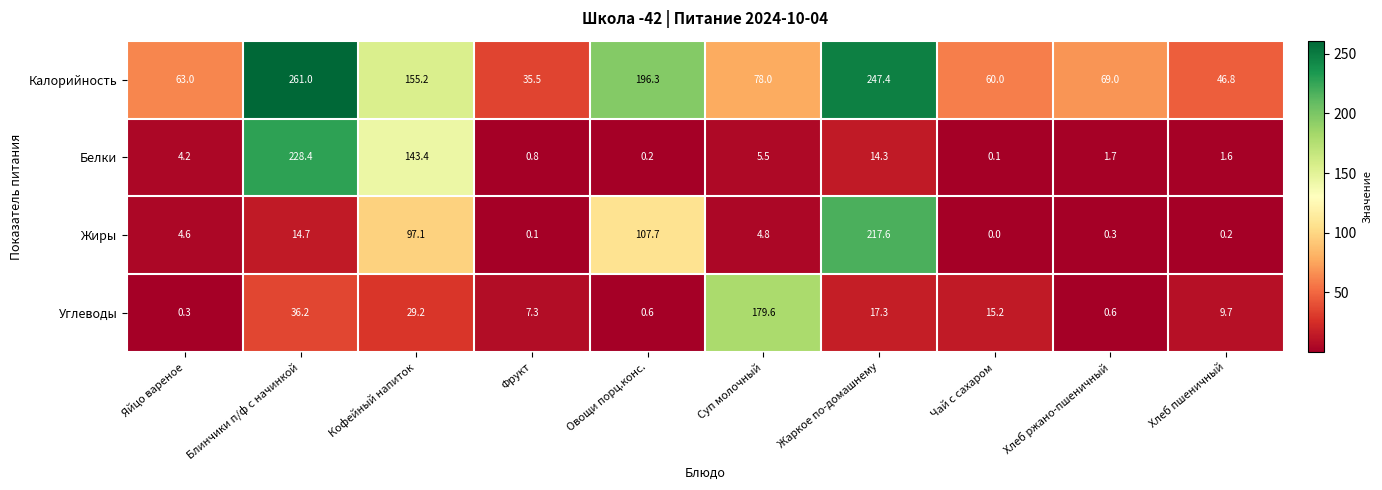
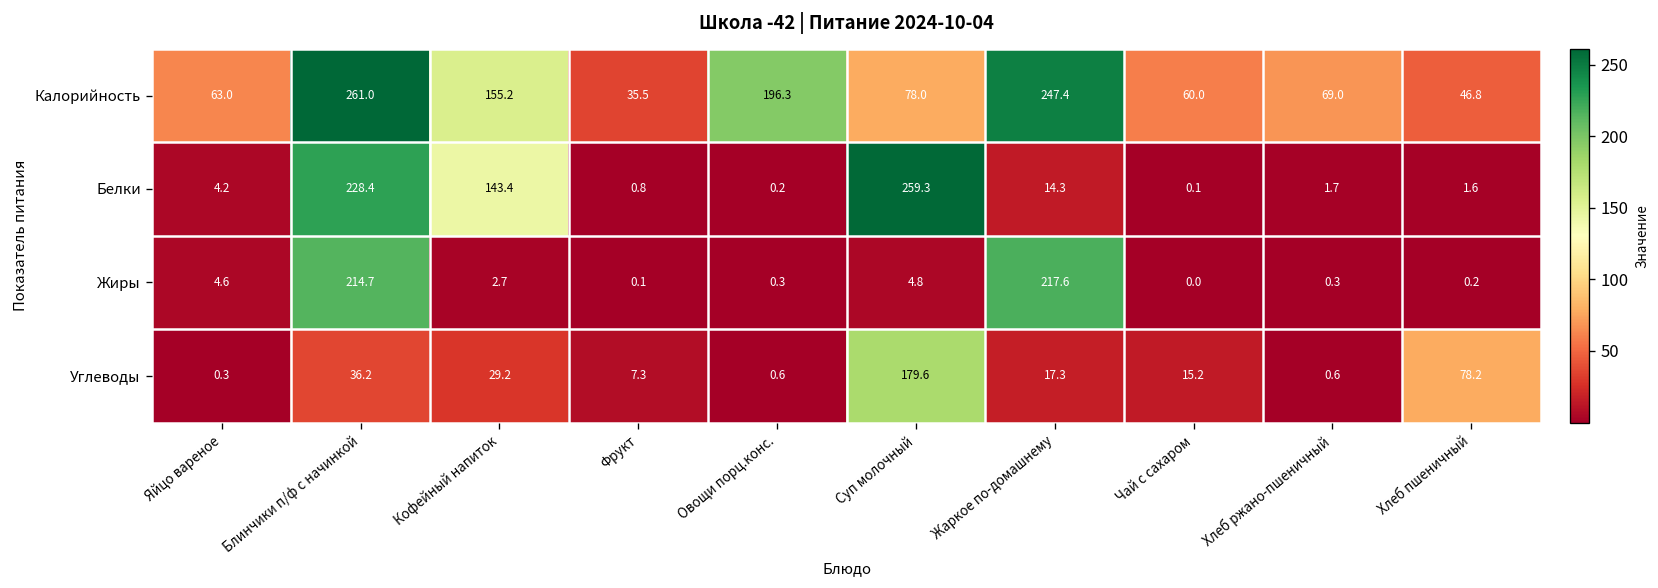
  {
    "Калорийность": {
      "Яйцо вареное": 63.0,
      "Блинчики п/ф с начинкой": 261.0,
      "Кофейный напиток": 155.2,
      "Фрукт": 35.5,
      "Овощи порц.конс.": 196.3,
      "Суп молочный": 78.0,
      "Жаркое по-домашнему": 247.4,
      "Чай с сахаром": 60.0,
      "Хлеб ржано-пшеничный": 69.0,
      "Хлеб пшеничный": 46.8
    },
    "Белки": {
      "Яйцо вареное": 4.2,
      "Блинчики п/ф с начинкой": 228.4,
      "Кофейный напиток": 143.4,
      "Фрукт": 0.8,
      "Овощи порц.конс.": 0.2,
-     "Суп молочный": 5.5,
+     "Суп молочный": 259.3,
      "Жаркое по-домашнему": 14.3,
      "Чай с сахаром": 0.1,
      "Хлеб ржано-пшеничный": 1.7,
      "Хлеб пшеничный": 1.6
    },
    "Жиры": {
      "Яйцо вареное": 4.6,
-     "Блинчики п/ф с начинкой": 14.7,
-     "Кофейный напиток": 97.1,
+     "Блинчики п/ф с начинкой": 214.7,
+     "Кофейный напиток": 2.7,
      "Фрукт": 0.1,
-     "Овощи порц.конс.": 107.7,
+     "Овощи порц.конс.": 0.3,
      "Суп молочный": 4.8,
      "Жаркое по-домашнему": 217.6,
      "Чай с сахаром": 0.0,
      "Хлеб ржано-пшеничный": 0.3,
      "Хлеб пшеничный": 0.2
    },
    "Углеводы": {
      "Яйцо вареное": 0.3,
      "Блинчики п/ф с начинкой": 36.2,
      "Кофейный напиток": 29.2,
      "Фрукт": 7.3,
      "Овощи порц.конс.": 0.6,
      "Суп молочный": 179.6,
      "Жаркое по-домашнему": 17.3,
      "Чай с сахаром": 15.2,
      "Хлеб ржано-пшеничный": 0.6,
-     "Хлеб пшеничный": 9.7
+     "Хлеб пшеничный": 78.2
    }
  }
